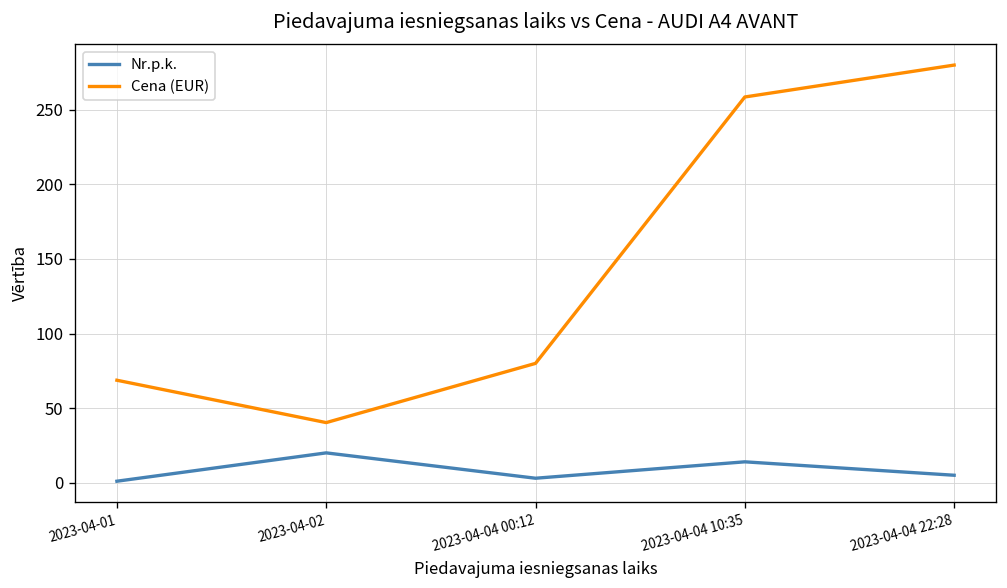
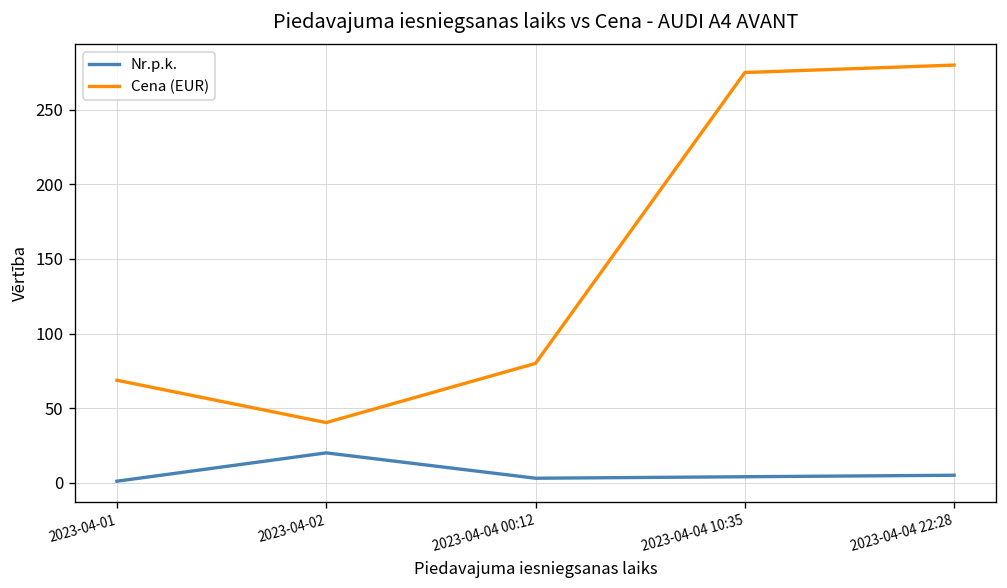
  {
    "Nr.p.k.": {
      "2023-04-01": 1,
      "2023-04-02": 20,
      "2023-04-04 00:12": 3,
-     "2023-04-04 10:35": 14,
+     "2023-04-04 10:35": 4,
      "2023-04-04 22:28": 5
    },
    "Cena (EUR)": {
      "2023-04-01": 69,
      "2023-04-02": 40,
      "2023-04-04 00:12": 80,
-     "2023-04-04 10:35": 259,
+     "2023-04-04 10:35": 275,
      "2023-04-04 22:28": 280
    }
  }
